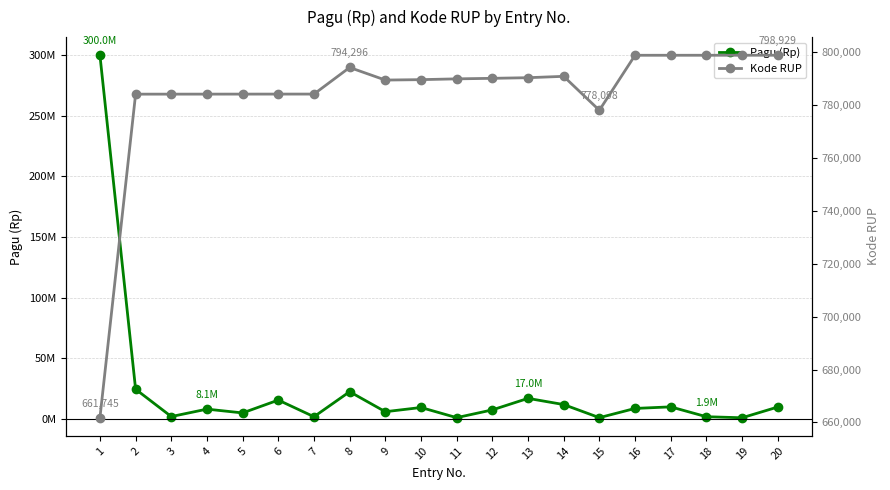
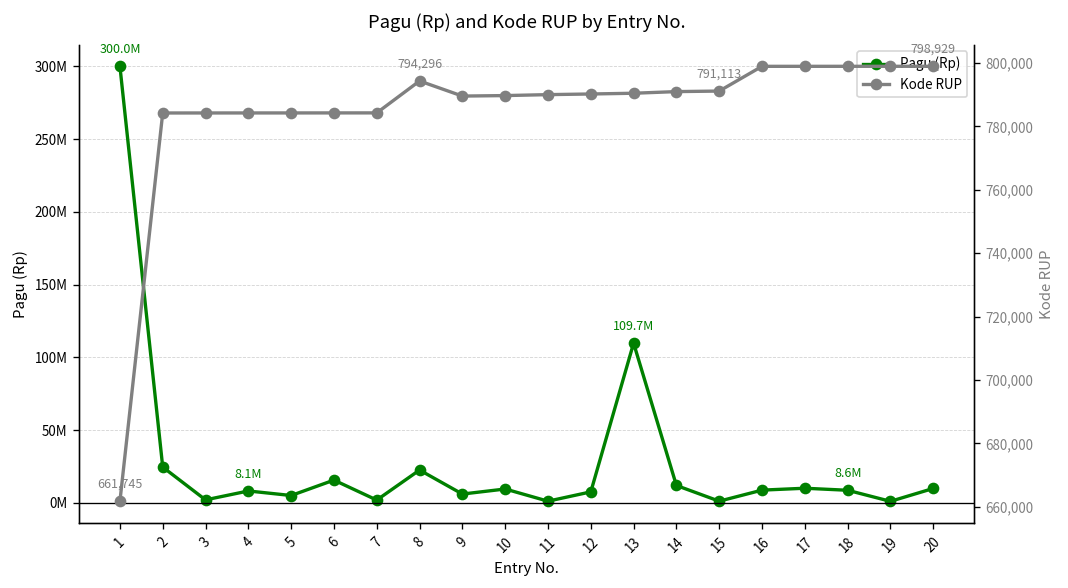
  {
    "Pagu (Rp)": {
      "1": "300.0M",
      "4": "8.1M",
-     "13": "17.0M",
-     "18": "1.9M"
+     "13": "109.7M",
+     "18": "8.6M"
    },
    "Kode RUP": {
      "1": "661,745",
      "8": "794,296",
-     "15": "778,098"
+     "15": "791,113"
    }
  }
